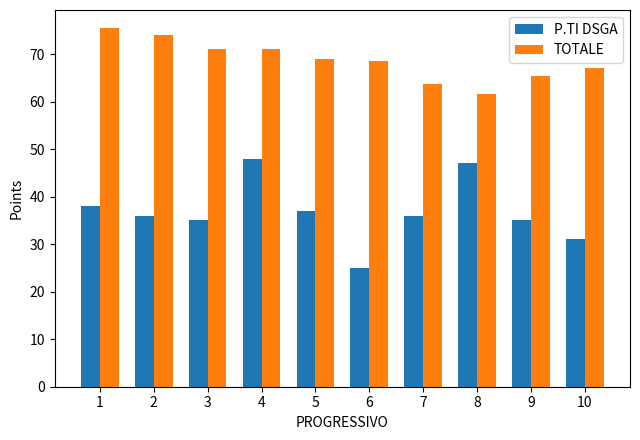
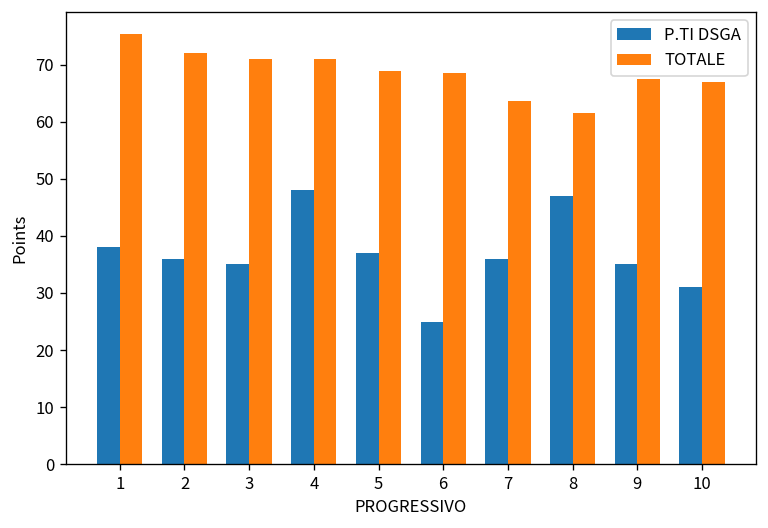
  {
    "P.TI DSGA": {
      "1": 38,
      "2": 36,
      "3": 35,
      "4": 48,
      "5": 37,
      "6": 25,
      "7": 36,
      "8": 47,
      "9": 35,
      "10": 31
    },
    "TOTALE": {
      "1": 76,
-     "2": 74,
+     "2": 72,
      "3": 71,
      "4": 71,
      "5": 69,
      "6": 69,
      "7": 64,
      "8": 62,
-     "9": 65,
+     "9": 68,
      "10": 67
    }
  }
